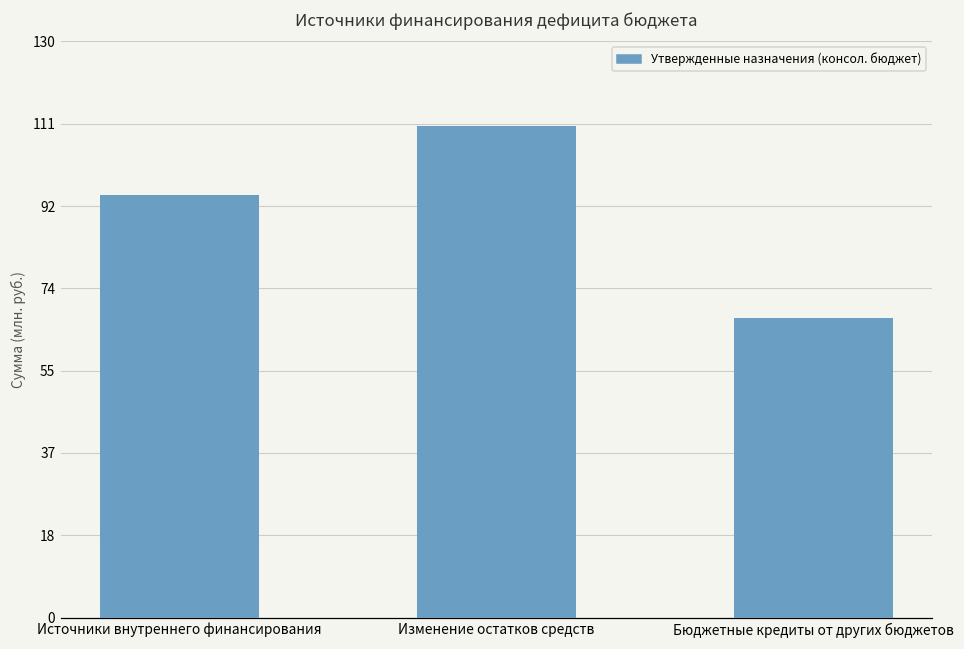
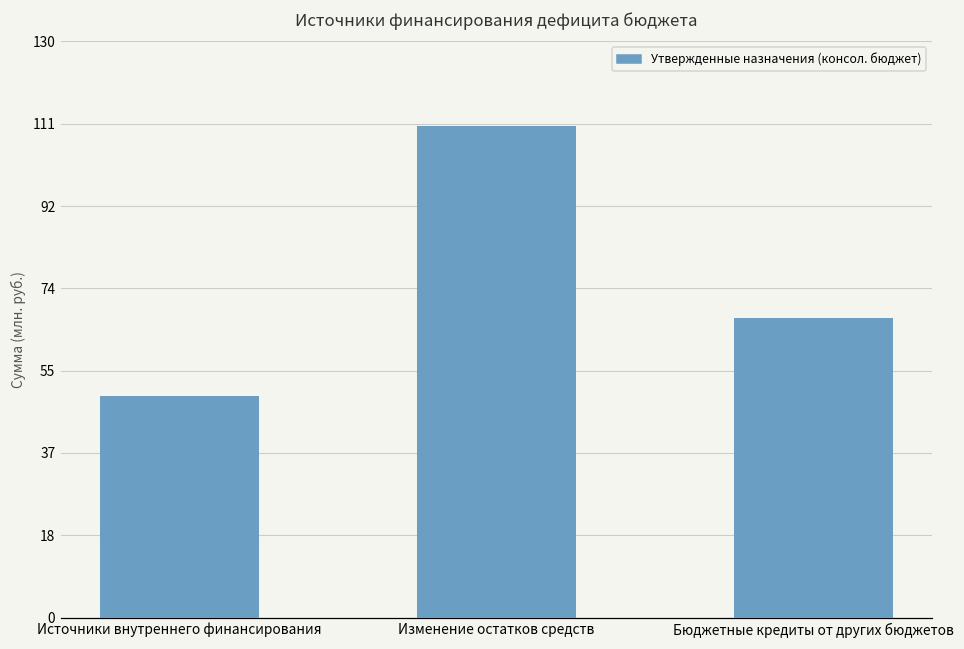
  {
-   "Источники внутреннего финансирования": 95,
+   "Источники внутреннего финансирования": 50,
    "Изменение остатков средств": 111,
    "Бюджетные кредиты от других бюджетов": 68
  }
